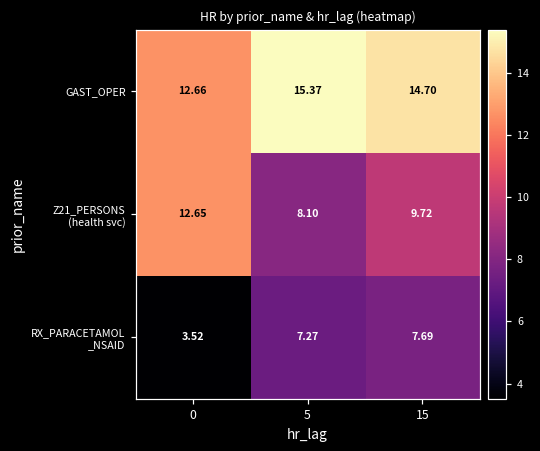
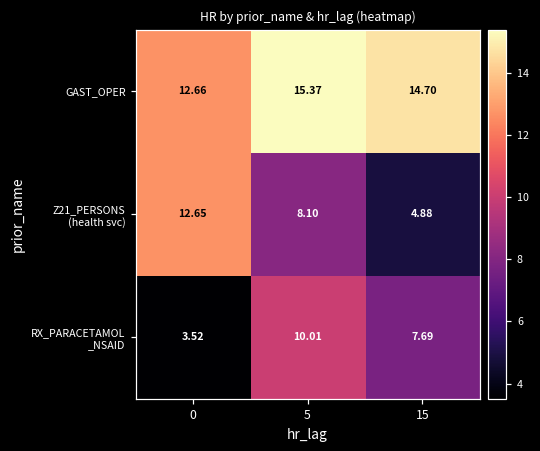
  {
    "GAST_OPER": {
      "0": 12.66,
      "5": 15.37,
      "15": 14.70
    },
    "Z21_PERSONS (health svc)": {
      "0": 12.65,
      "5": 8.10,
-     "15": 9.72
+     "15": 4.88
    },
    "RX_PARACETAMOL _NSAID": {
      "0": 3.52,
-     "5": 7.27,
+     "5": 10.01,
      "15": 7.69
    }
  }
